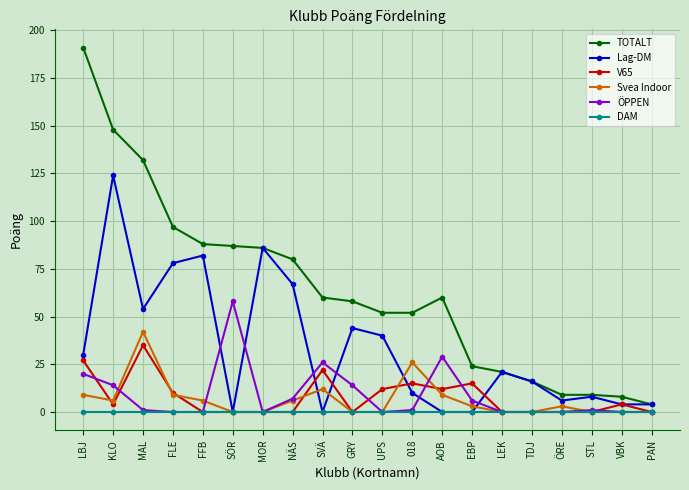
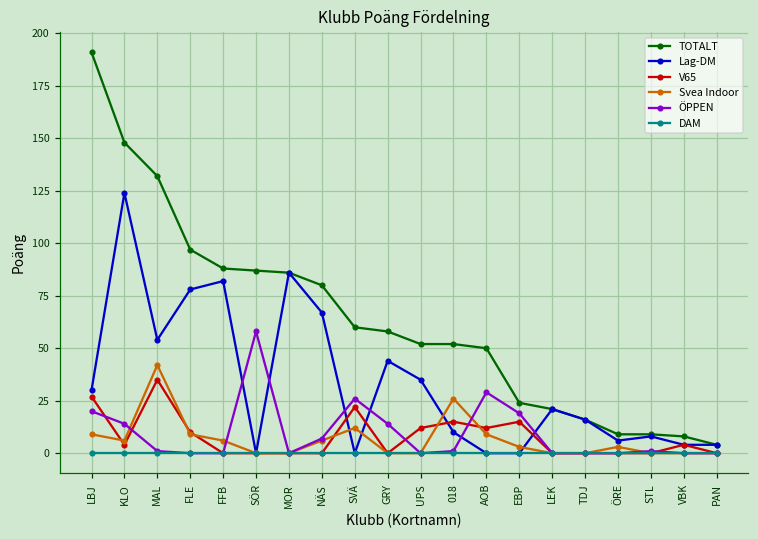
  {
    "TOTALT": {
      "LBJ": 191,
      "KLO": 148,
      "MAL": 132,
      "FLE": 97,
      "FFB": 88,
      "SÖR": 87,
      "NÄS": 80,
      "SVÄ": 60,
      "GRY": 58,
      "UPS": 52,
      "018": 52,
-     "AOB": 60,
+     "AOB": 50,
      "EBP": 24,
      "ÖRE": 9,
      "VBK": 8
    },
    "Lag-DM": {
      "LBJ": 30,
      "KLO": 124,
      "MAL": 54,
      "FLE": 78,
      "FFB": 82,
      "NÄS": 67,
      "GRY": 44,
-     "UPS": 40,
+     "UPS": 35,
      "018": 10,
      "ÖRE": 6
    },
    "V65": {
      "LBJ": 27,
      "KLO": 4,
      "MAL": 35,
      "SVÄ": 22,
      "UPS": 12,
      "018": 15,
      "AOB": 12,
      "EBP": 15
    },
    "Svea Indoor": {
      "LBJ": 9,
      "KLO": 6,
      "MAL": 42,
      "FFB": 6,
      "SVÄ": 12,
      "018": 26,
      "AOB": 9,
      "EBP": 3,
      "ÖRE": 3
    },
    "ÖPPEN": {
      "LBJ": 20,
      "KLO": 14,
      "SÖR": 58,
      "SVÄ": 26,
      "GRY": 14,
      "AOB": 29,
-     "EBP": 6
+     "EBP": 19
    },
    "DAM": {
      "LBJ": 0,
      "KLO": 0
    }
  }
